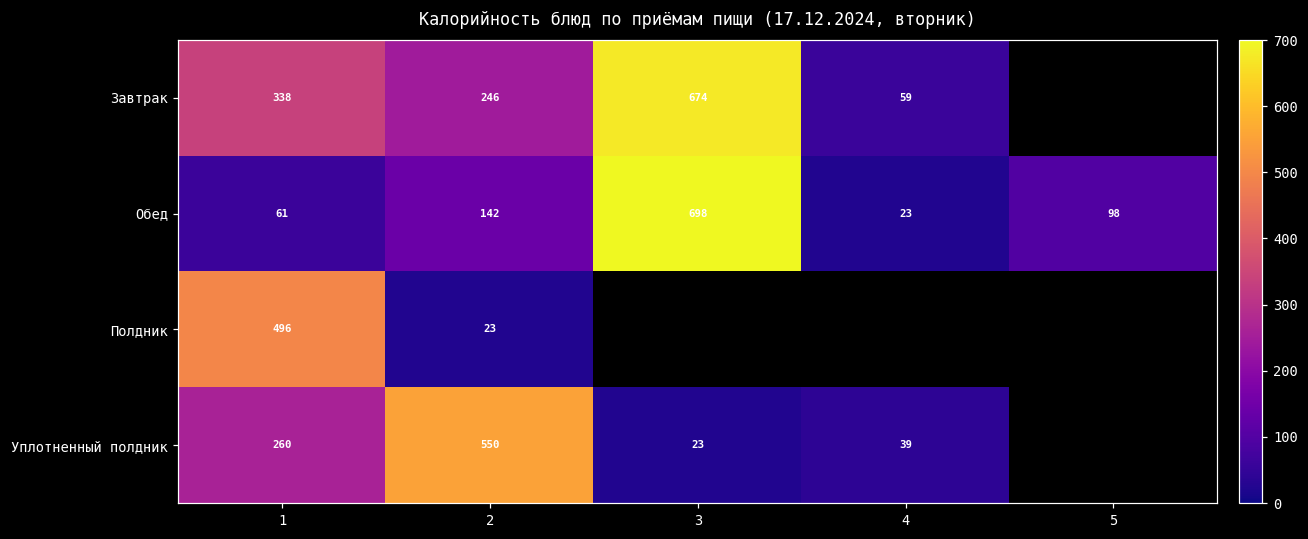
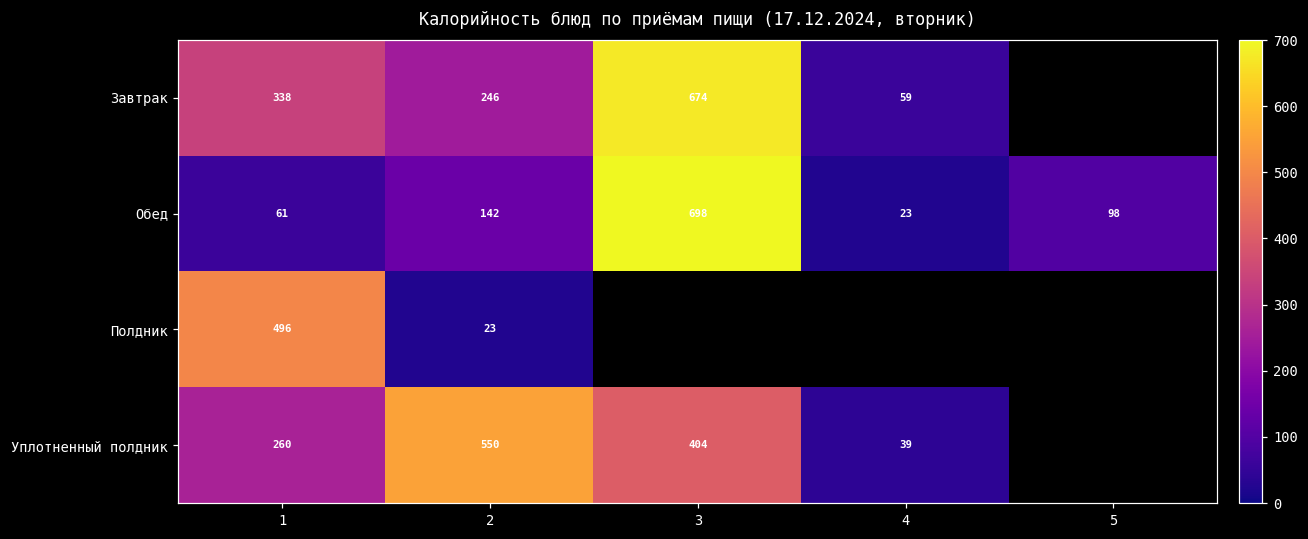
  {
    "Завтрак": {
      "1": 338,
      "2": 246,
      "3": 674,
      "4": 59
    },
    "Обед": {
      "1": 61,
      "2": 142,
      "3": 698,
      "4": 23,
      "5": 98
    },
    "Полдник": {
      "1": 496,
      "2": 23
    },
    "Уплотненный полдник": {
      "1": 260,
      "2": 550,
-     "3": 23,
+     "3": 404,
      "4": 39
    }
  }
